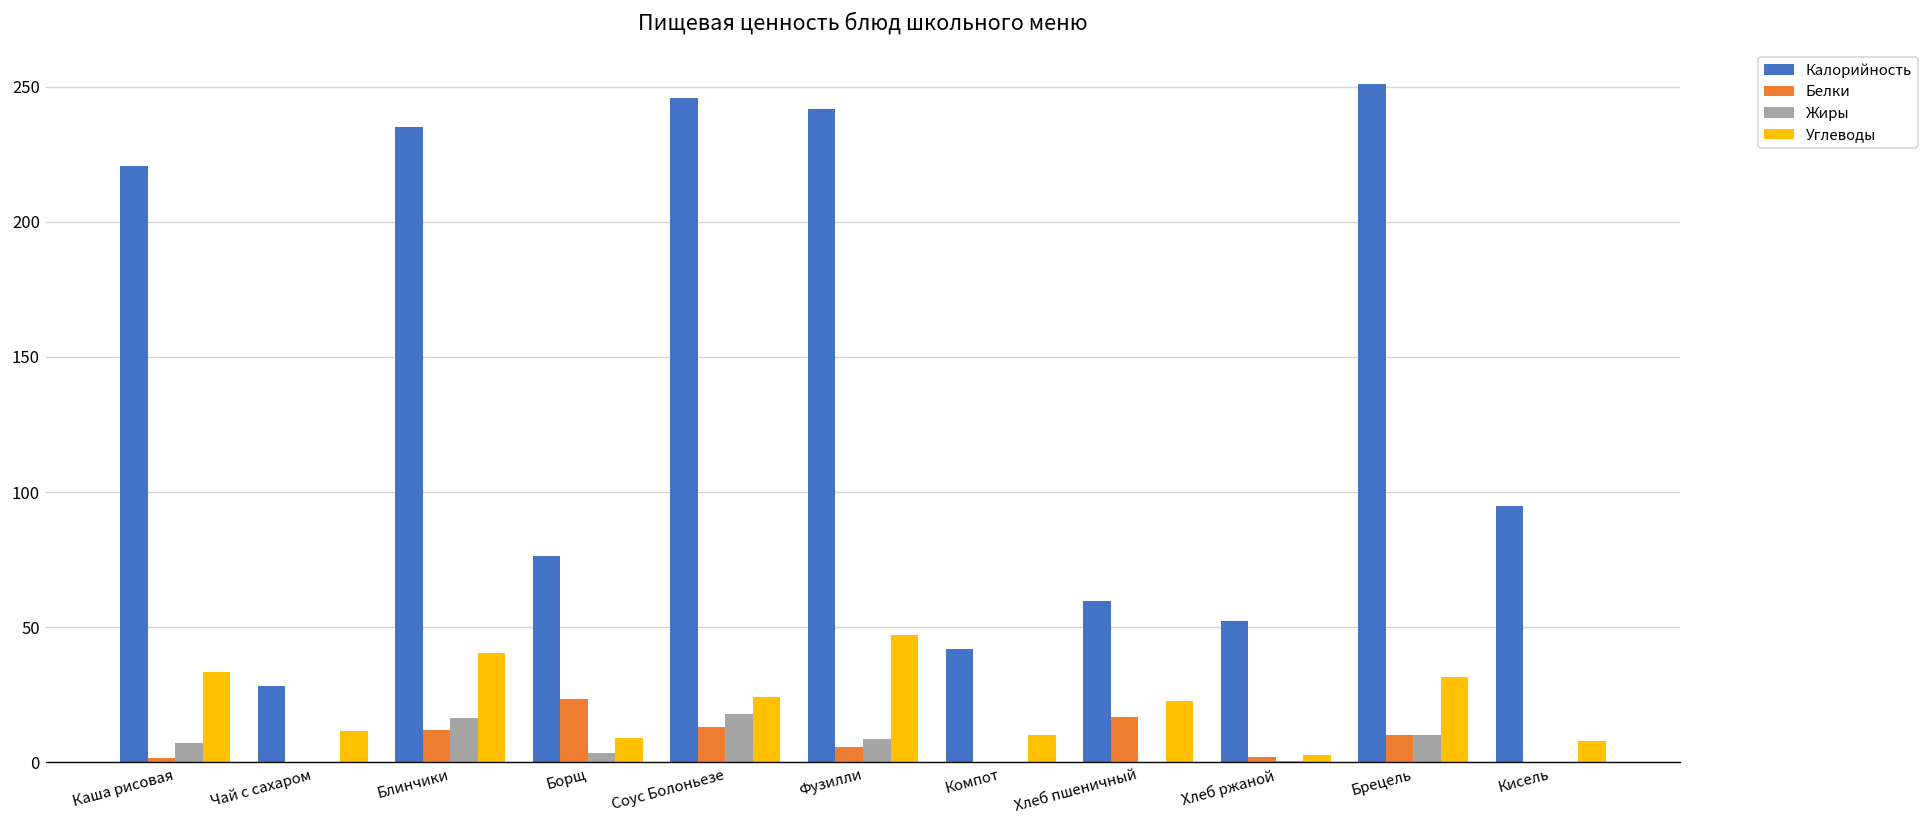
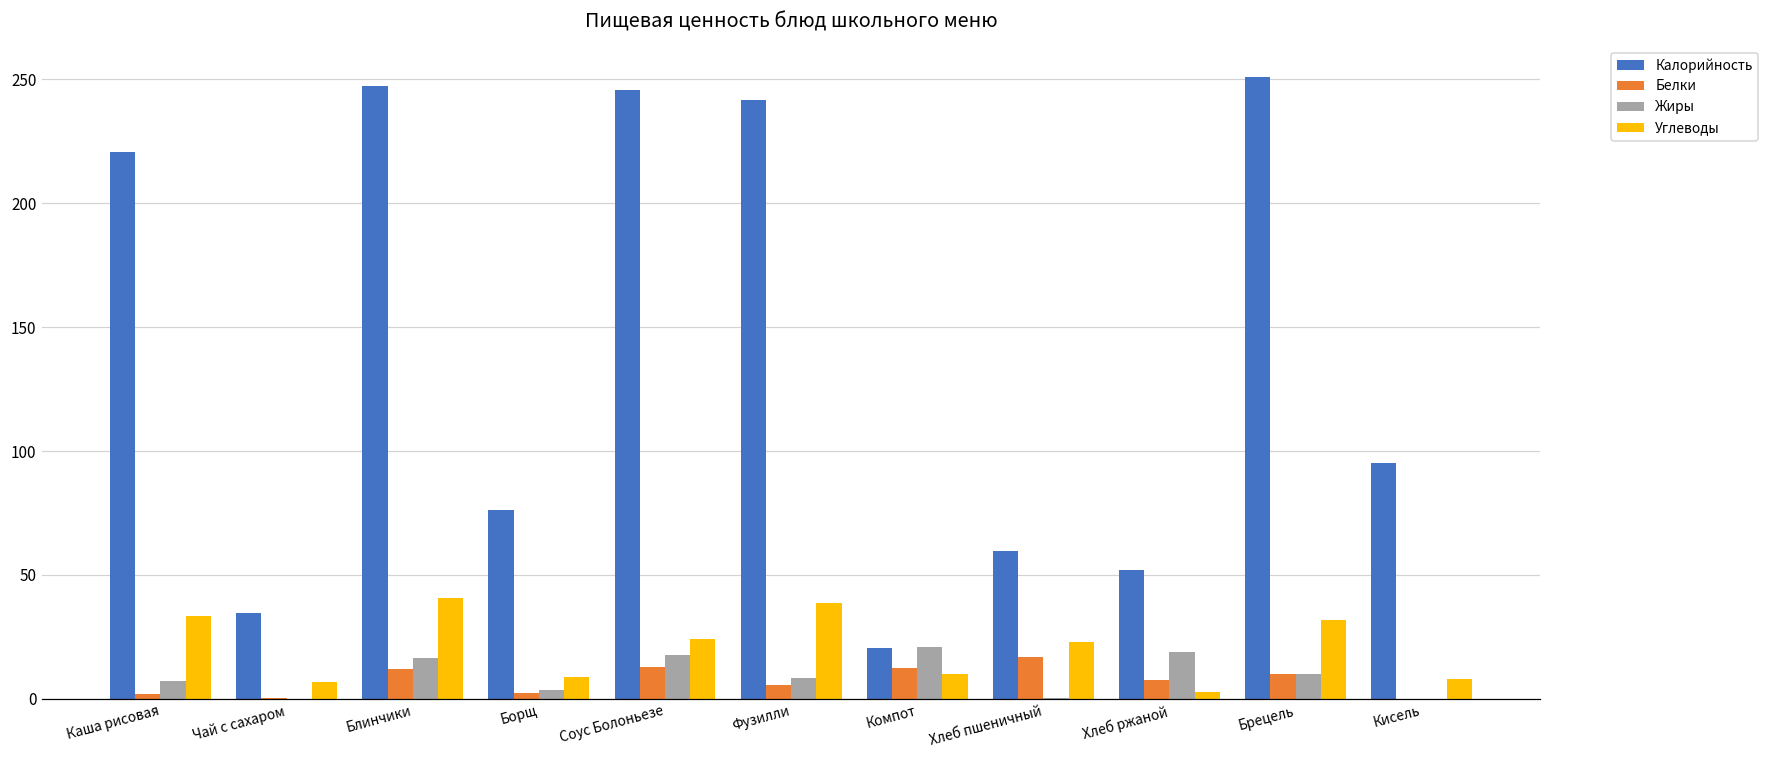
  {
    "Калорийность": {
      "Каша рисовая": 221,
-     "Чай с сахаром": 28,
-     "Блинчики": 235,
+     "Чай с сахаром": 35,
+     "Блинчики": 247,
      "Борщ": 76,
      "Соус Болоньезе": 246,
      "Фузилли": 242,
-     "Компот": 42,
+     "Компот": 20,
      "Хлеб пшеничный": 60,
      "Хлеб ржаной": 52,
      "Брецель": 251,
      "Кисель": 95
    },
    "Белки": {
      "Каша рисовая": 2,
      "Блинчики": 12,
-     "Борщ": 24,
+     "Борщ": 2,
      "Соус Болоньезе": 13,
      "Фузилли": 6,
-     "Компот": 0,
+     "Компот": 12,
      "Хлеб пшеничный": 17,
-     "Хлеб ржаной": 2,
+     "Хлеб ржаной": 8,
      "Брецель": 10,
      "Кисель": 0
    },
    "Жиры": {
      "Каша рисовая": 7,
      "Чай с сахаром": 0,
      "Блинчики": 16,
      "Борщ": 4,
      "Соус Болоньезе": 18,
      "Фузилли": 9,
-     "Компот": 0,
-     "Хлеб ржаной": 0,
+     "Компот": 21,
+     "Хлеб ржаной": 19,
      "Брецель": 10,
      "Кисель": 0
    },
    "Углеводы": {
      "Каша рисовая": 33,
-     "Чай с сахаром": 12,
+     "Чай с сахаром": 7,
      "Блинчики": 41,
      "Борщ": 9,
      "Соус Болоньезе": 24,
-     "Фузилли": 47,
+     "Фузилли": 39,
      "Компот": 10,
      "Хлеб пшеничный": 23,
      "Хлеб ржаной": 3,
      "Брецель": 32,
      "Кисель": 8
    }
  }
